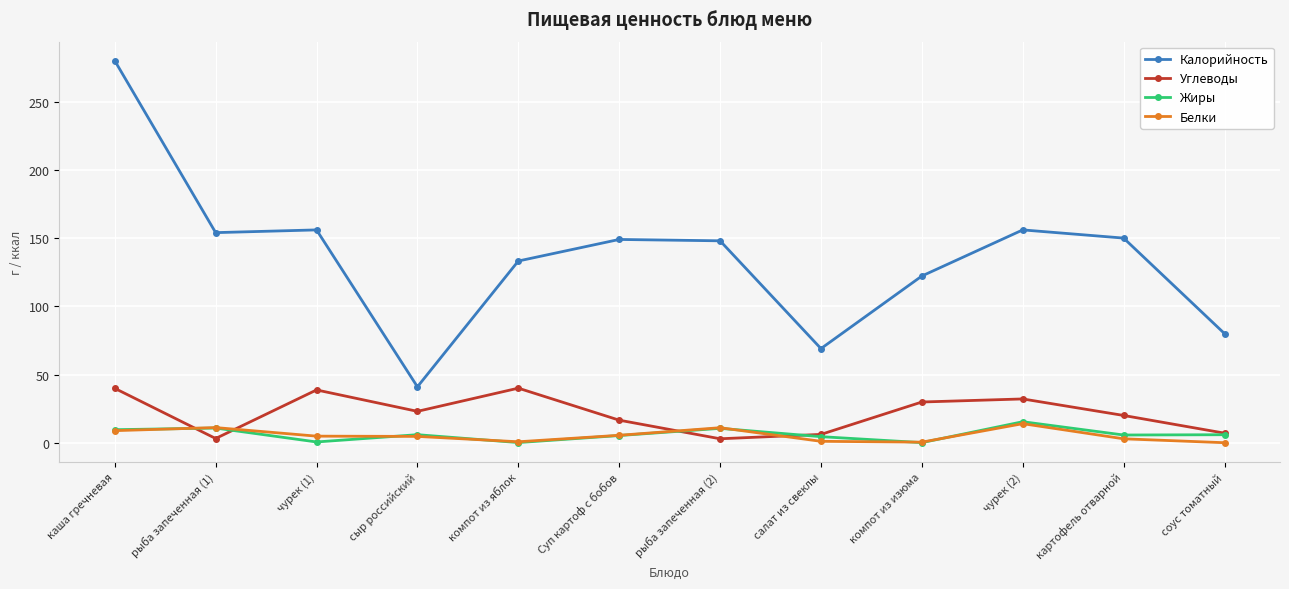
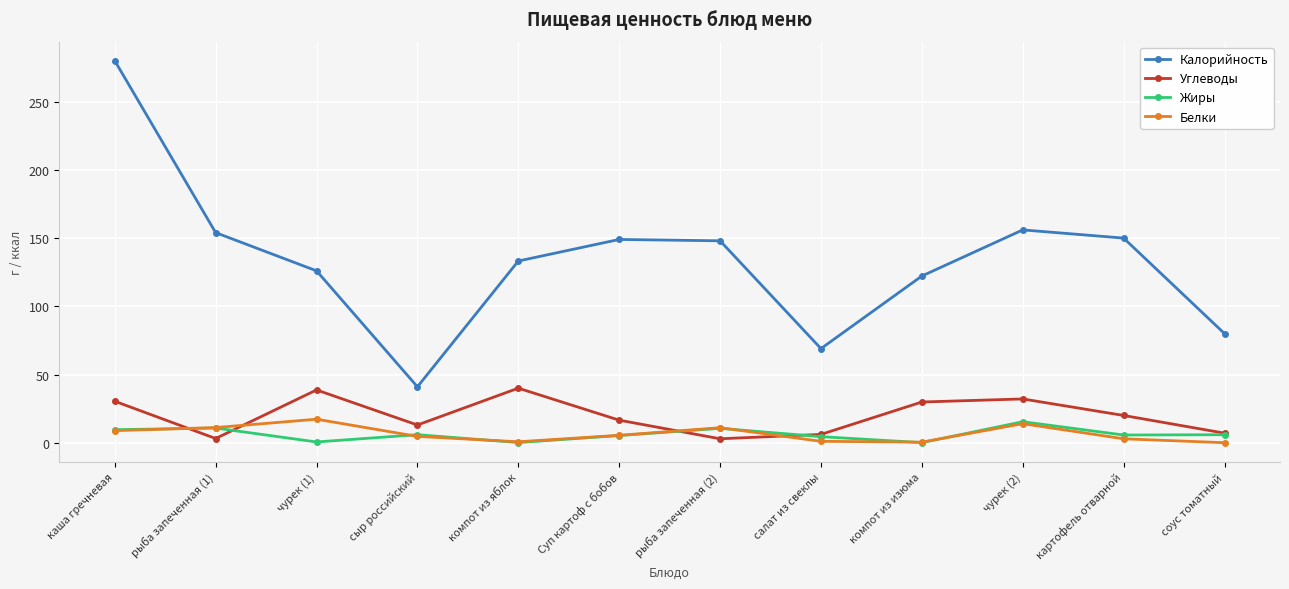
  {
    "Калорийность": {
      "каша гречневая": 280,
      "рыба запеченная (1)": 154,
-     "чурек (1)": 156,
+     "чурек (1)": 126,
      "сыр российский": 41,
      "компот из яблок": 133,
      "Суп картоф с бобов": 149,
      "рыба запеченная (2)": 148,
      "салат из свеклы": 69,
      "компот из изюма": 122,
      "чурек (2)": 156,
      "картофель отварной": 150,
      "соус томатный": 80
    },
    "Углеводы": {
-     "каша гречневая": 40,
+     "каша гречневая": 30,
      "рыба запеченная (1)": 3,
      "чурек (1)": 39,
-     "сыр российский": 23,
+     "сыр российский": 13,
      "компот из яблок": 40,
      "Суп картоф с бобов": 17,
      "рыба запеченная (2)": 3,
      "компот из изюма": 30,
      "чурек (2)": 32,
      "картофель отварной": 20
    },
    "Жиры": {
      "чурек (1)": 1,
      "картофель отварной": 6
    },
    "Белки": {
-     "чурек (1)": 5,
+     "чурек (1)": 17,
      "салат из свеклы": 1,
      "картофель отварной": 3,
      "соус томатный": 0
    }
  }
